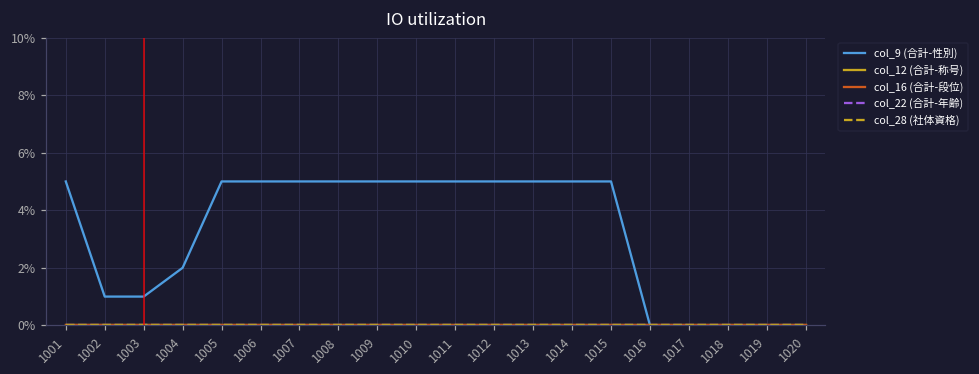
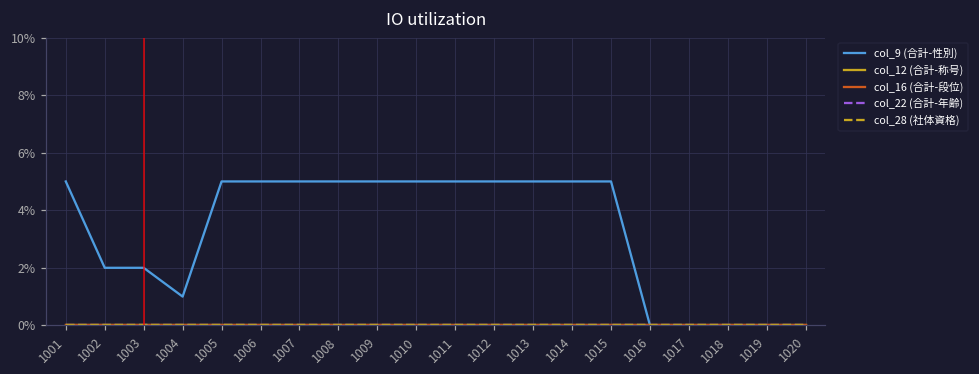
  {
    "col_9 (合計-性別)": {
      "1001": "5%",
-     "1002": "1%",
-     "1003": "1%",
-     "1004": "2%",
+     "1002": "2%",
+     "1003": "2%",
+     "1004": "1%",
      "1005": "5%",
      "1006": "5%",
      "1007": "5%",
      "1008": "5%",
      "1009": "5%",
      "1010": "5%",
      "1011": "5%",
      "1012": "5%",
      "1013": "5%",
      "1014": "5%",
      "1015": "5%"
    },
    "col_28 (社体資格)": {
      "1001": "0%",
      "1002": "0%",
      "1003": "0%",
      "1004": "0%",
      "1005": "0%",
      "1006": "0%",
      "1007": "0%",
      "1008": "0%",
      "1009": "0%",
      "1010": "0%",
      "1011": "0%",
      "1012": "0%",
      "1013": "0%",
      "1014": "0%",
      "1015": "0%"
    }
  }
